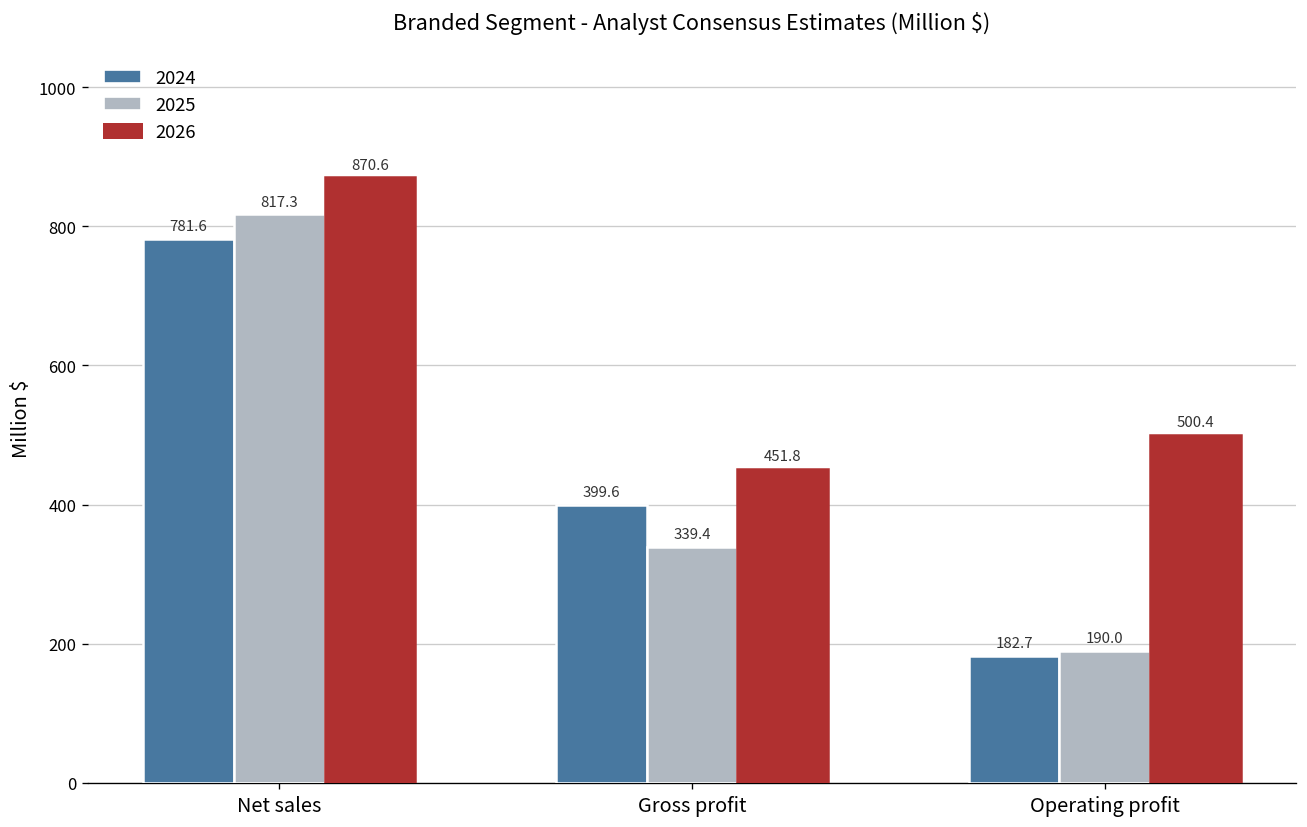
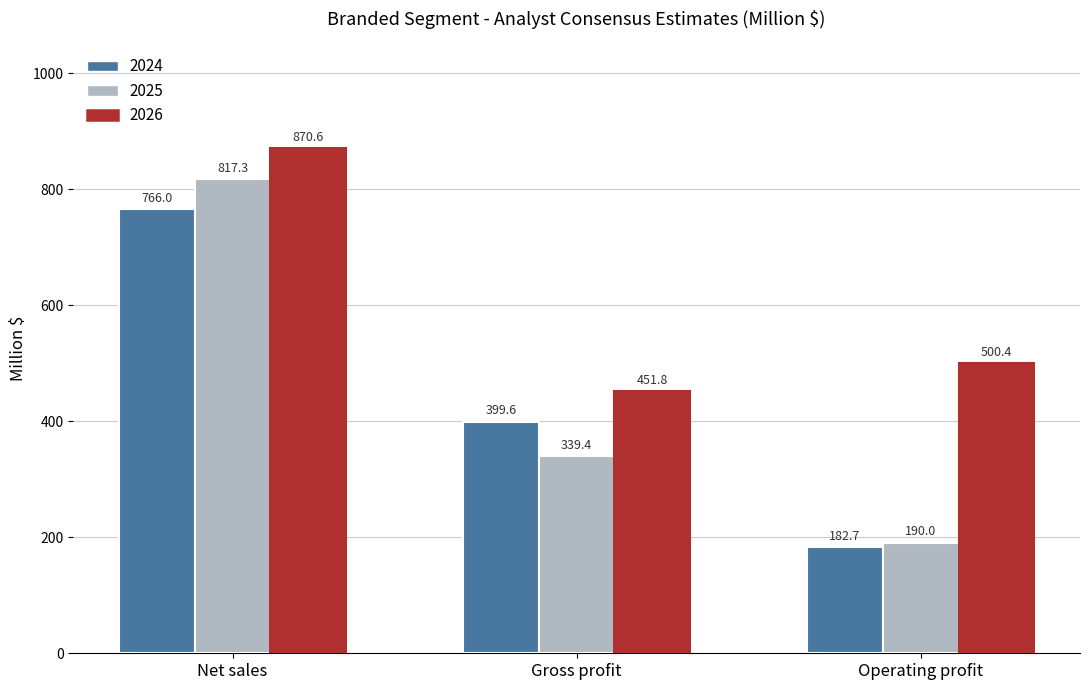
  {
    "2024": {
-     "Net sales": 781.6,
+     "Net sales": 766.0,
      "Gross profit": 399.6,
      "Operating profit": 182.7
    },
    "2025": {
      "Net sales": 817.3,
      "Gross profit": 339.4,
      "Operating profit": 190.0
    },
    "2026": {
      "Net sales": 870.6,
      "Gross profit": 451.8,
      "Operating profit": 500.4
    }
  }
